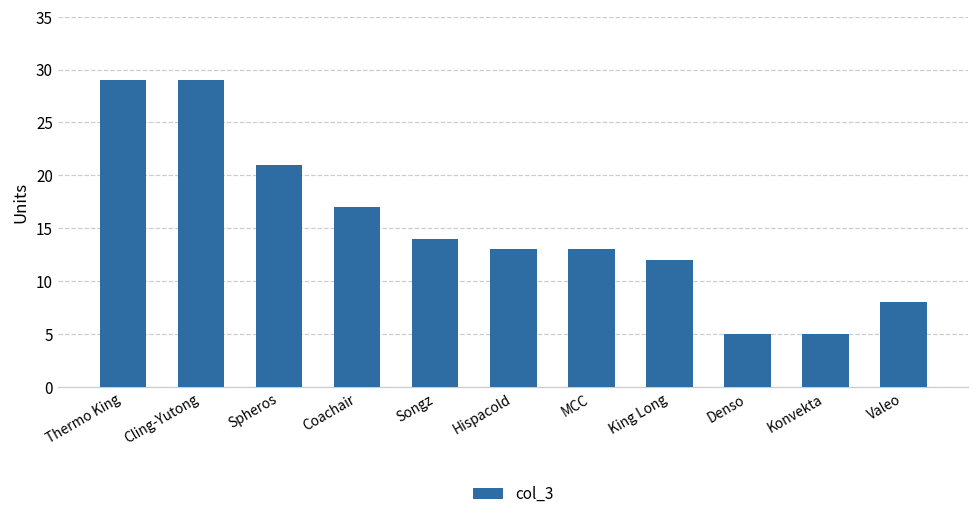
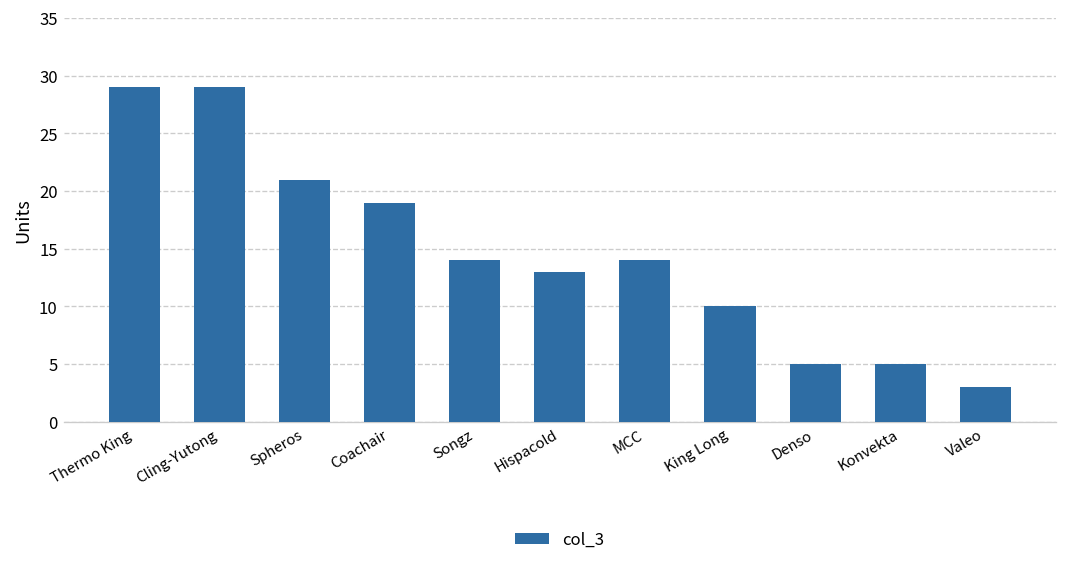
  {
    "Thermo King": 29,
    "Cling-Yutong": 29,
    "Spheros": 21,
-   "Coachair": 17,
+   "Coachair": 19,
    "Songz": 14,
    "Hispacold": 13,
-   "MCC": 13,
-   "King Long": 12,
+   "MCC": 14,
+   "King Long": 10,
    "Denso": 5,
    "Konvekta": 5,
-   "Valeo": 8
+   "Valeo": 3
  }
